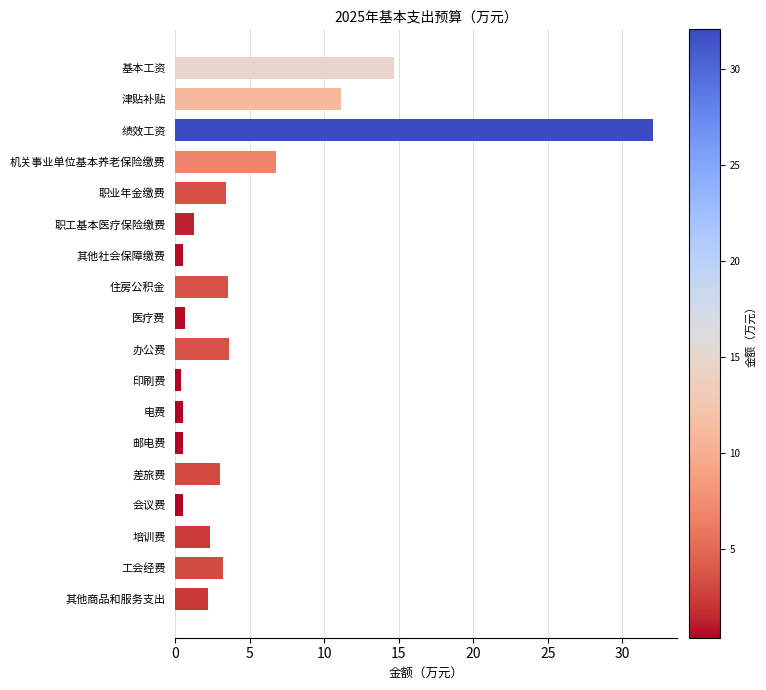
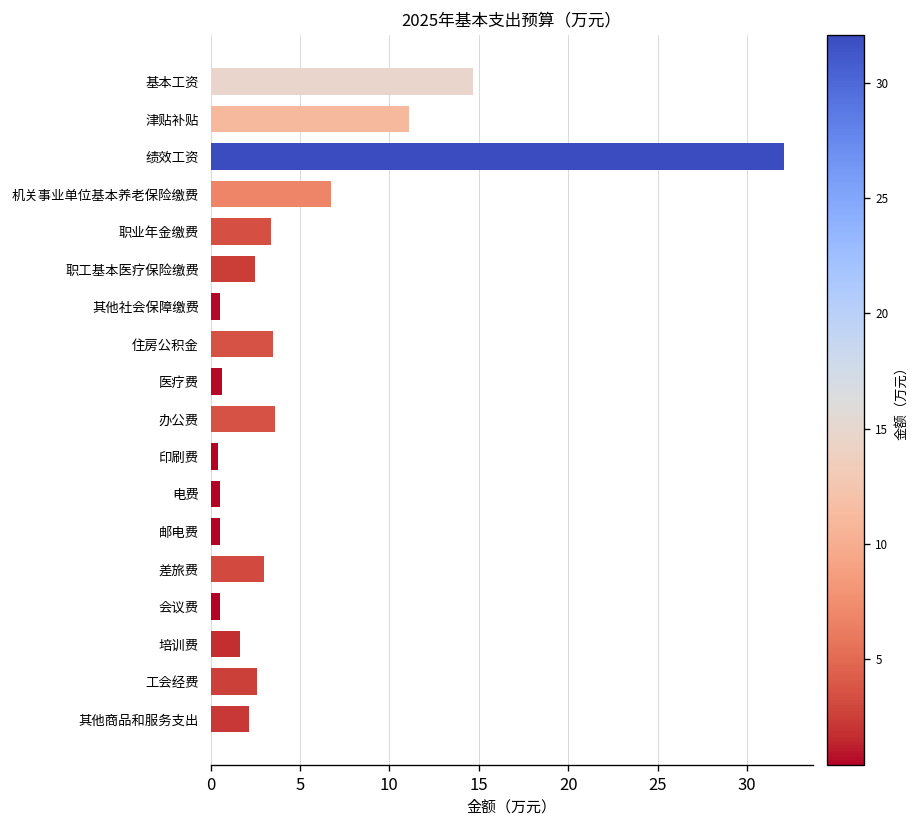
  {
    "基本工资": 14.7,
    "津贴补贴": 11.1,
    "绩效工资": 32.1,
    "机关事业单位基本养老保险缴费": 6.8,
    "职业年金缴费": 3.4,
-   "职工基本医疗保险缴费": 1.2,
+   "职工基本医疗保险缴费": 2.5,
    "其他社会保障缴费": 0.5,
    "住房公积金": 3.5,
    "医疗费": 0.6,
    "办公费": 3.6,
    "印刷费": 0.4,
    "电费": 0.5,
    "邮电费": 0.5,
    "差旅费": 3.0,
    "会议费": 0.5,
-   "培训费": 2.3,
-   "工会经费": 3.2,
+   "培训费": 1.6,
+   "工会经费": 2.6,
    "其他商品和服务支出": 2.2
  }
